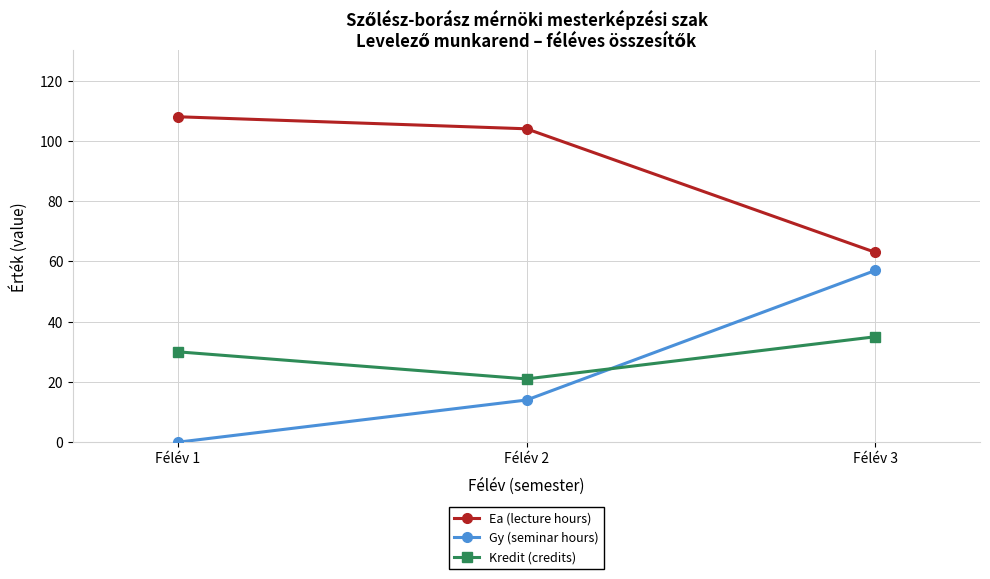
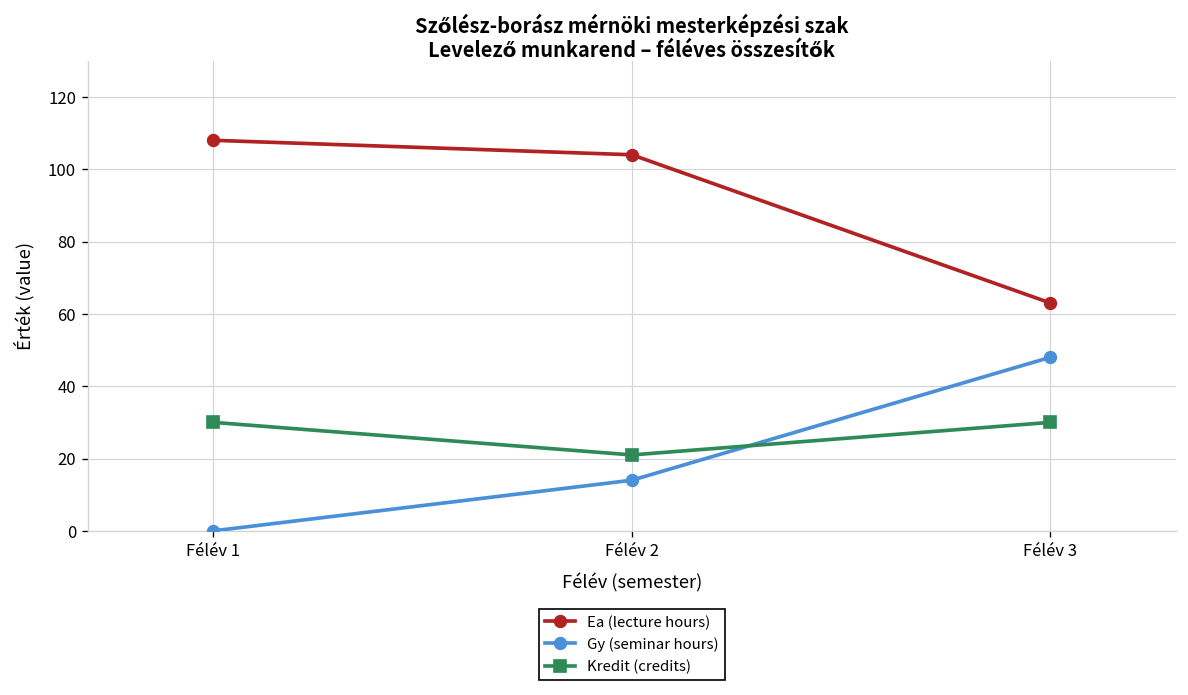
  {
    "Ea (lecture hours)": {
      "Félév 1": 108,
      "Félév 2": 104,
      "Félév 3": 63
    },
    "Gy (seminar hours)": {
      "Félév 1": 0,
      "Félév 2": 14,
-     "Félév 3": 57
+     "Félév 3": 48
    },
    "Kredit (credits)": {
      "Félév 1": 30,
      "Félév 2": 21,
-     "Félév 3": 35
+     "Félév 3": 30
    }
  }
